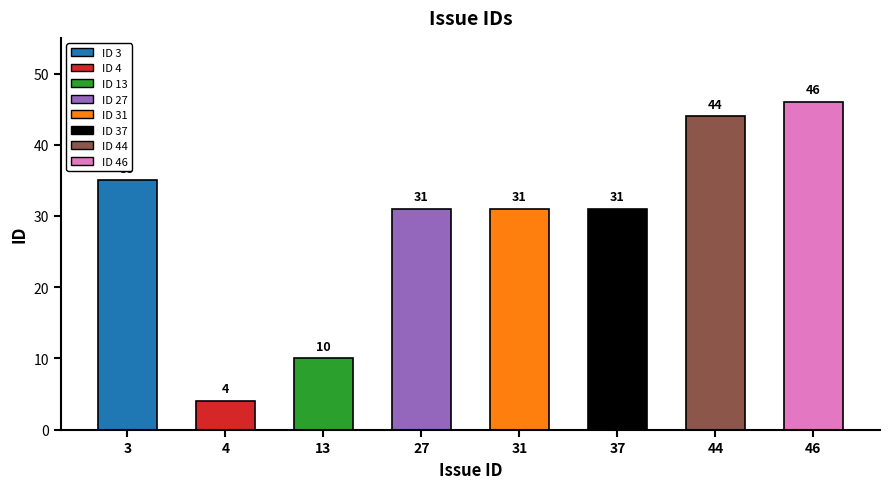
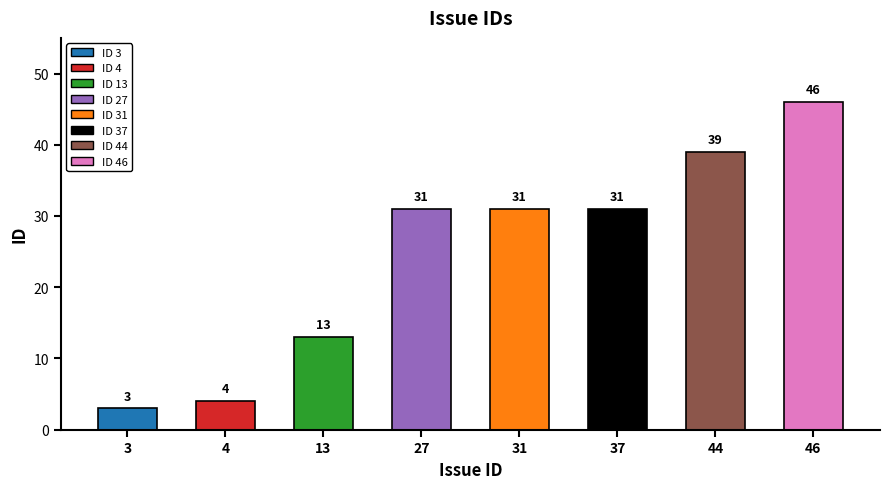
  {
-   "3": 35,
+   "3": 3,
    "4": 4,
-   "13": 10,
+   "13": 13,
    "27": 31,
    "31": 31,
    "37": 31,
-   "44": 44,
+   "44": 39,
    "46": 46
  }
